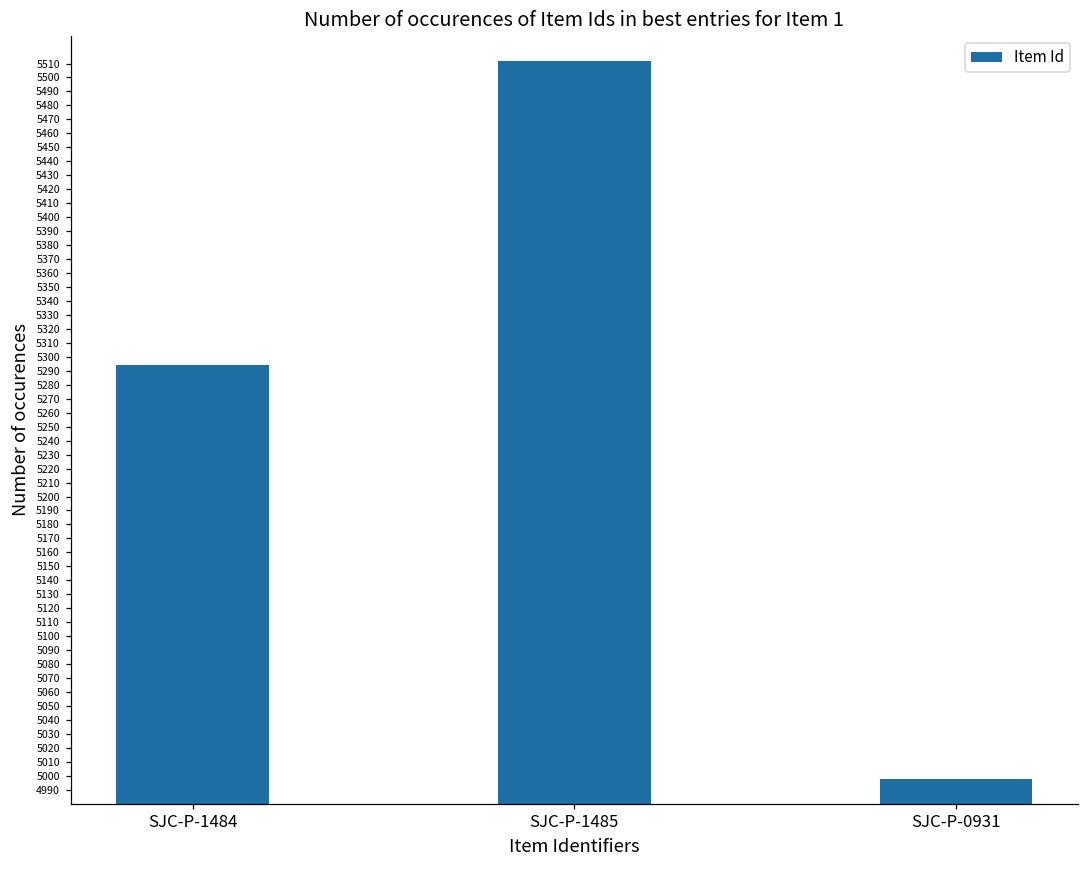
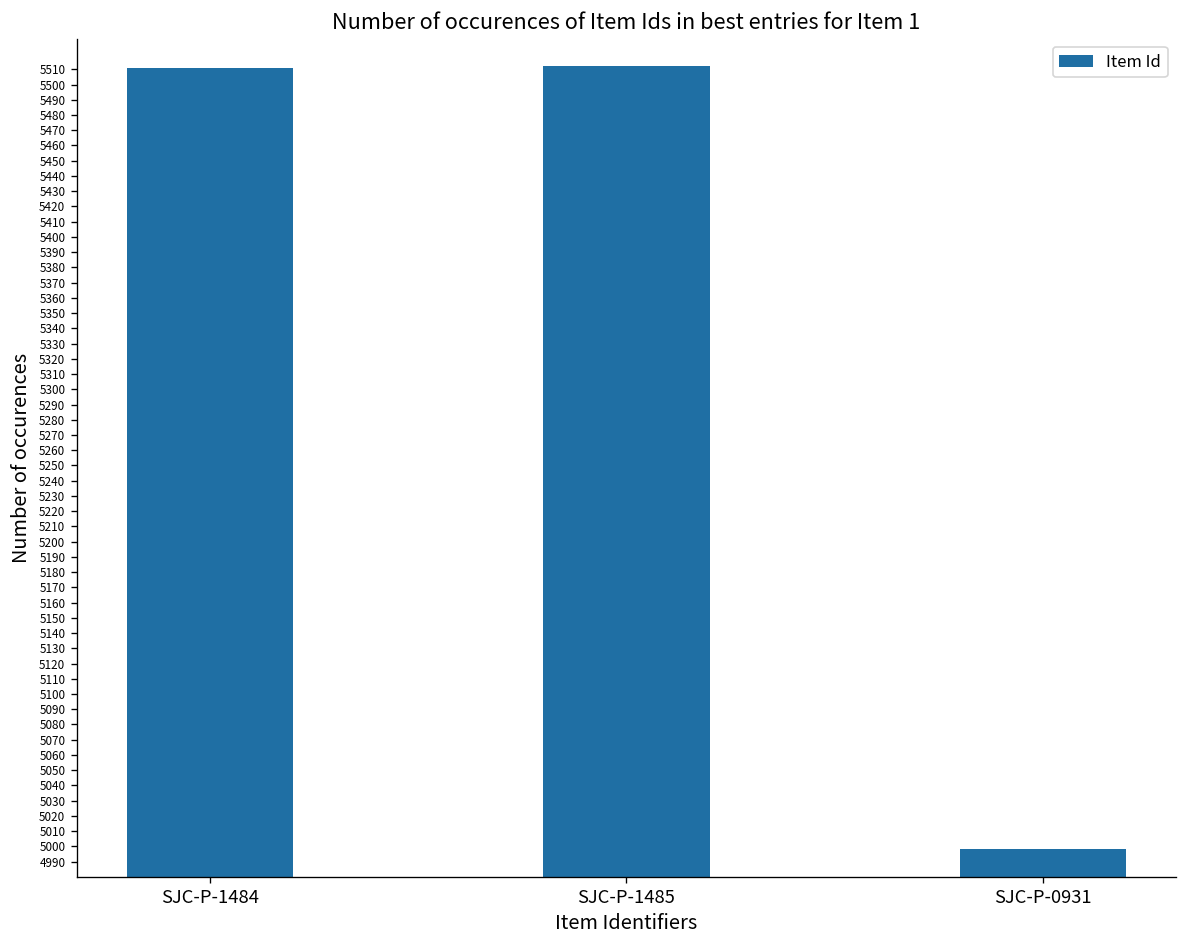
  {
-   "SJC-P-1484": 5294,
+   "SJC-P-1484": 5511,
    "SJC-P-1485": 5512,
    "SJC-P-0931": 4998
  }
